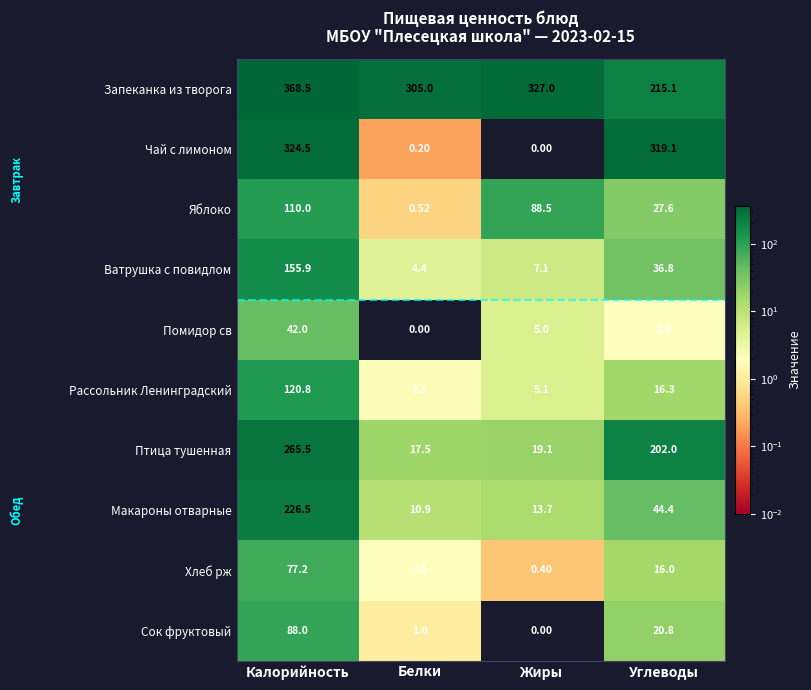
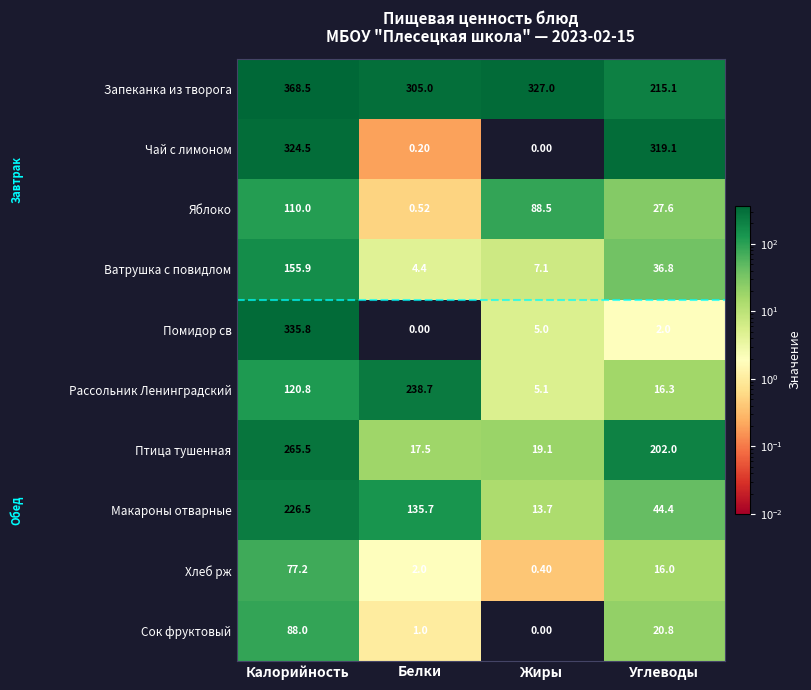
  {
    "Помидор св": {
-     "Калорийность": 42.0
+     "Калорийность": 335.8
    },
    "Рассольник Ленинградский": {
-     "Белки": 2.1
+     "Белки": 238.7
    },
    "Макароны отварные": {
-     "Белки": 10.9
+     "Белки": 135.7
    }
  }
